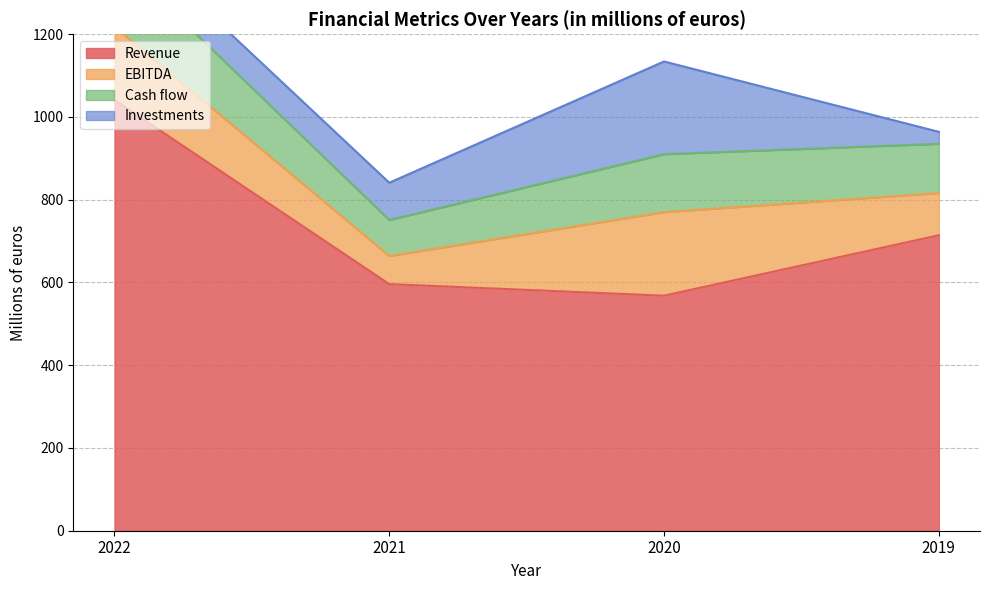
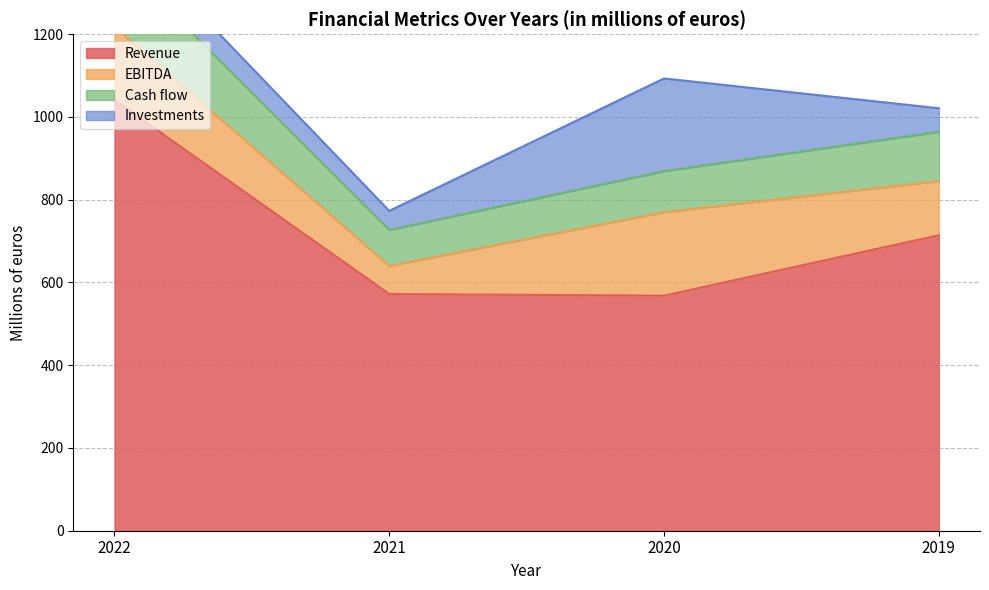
  {
    "Revenue": {
-     "2021": 600,
+     "2021": 570,
      "2020": 570,
      "2019": 710
    },
    "EBITDA": {
      "2021": 70,
      "2020": 200,
-     "2019": 100
+     "2019": 130
    },
    "Cash flow": {
      "2021": 90,
-     "2020": 140,
+     "2020": 100,
      "2019": 120
    },
    "Investments": {
-     "2021": 90,
+     "2021": 50,
      "2020": 220,
-     "2019": 30
+     "2019": 60
    }
  }
